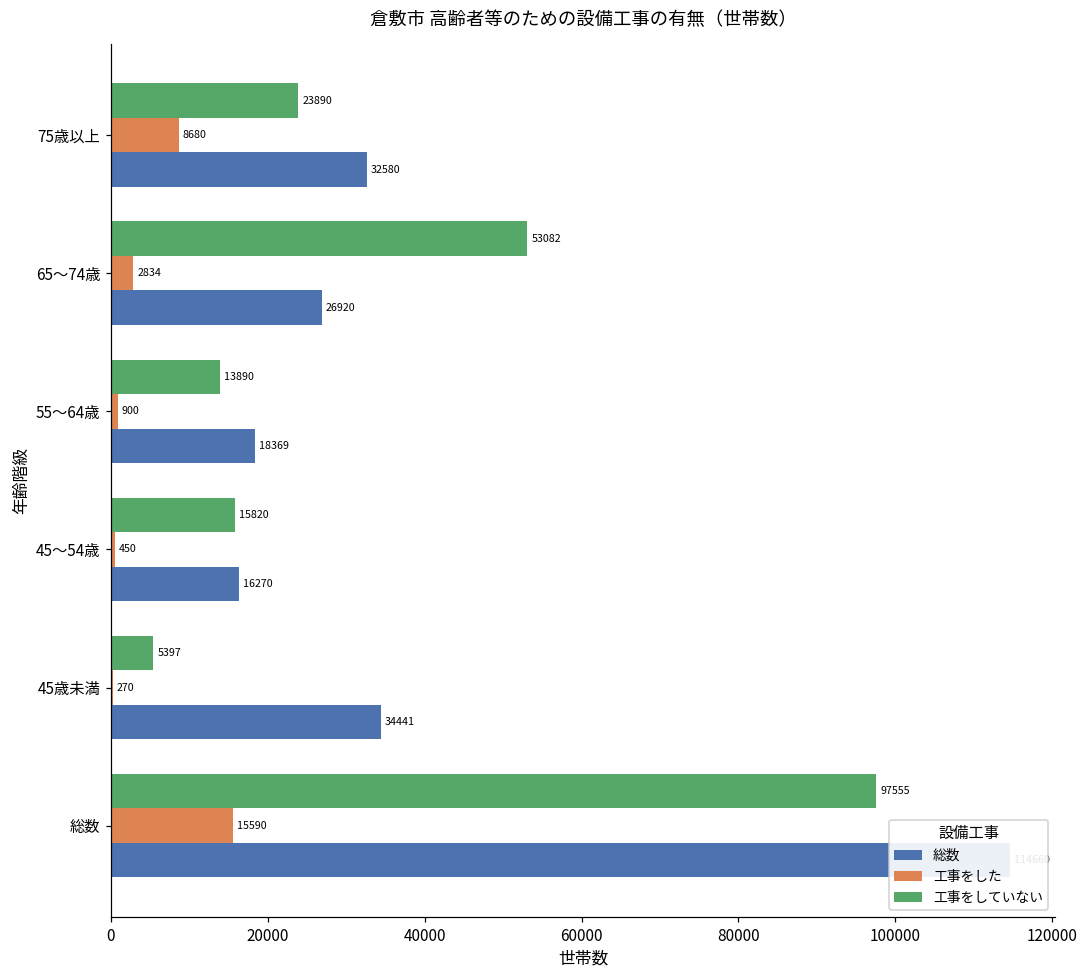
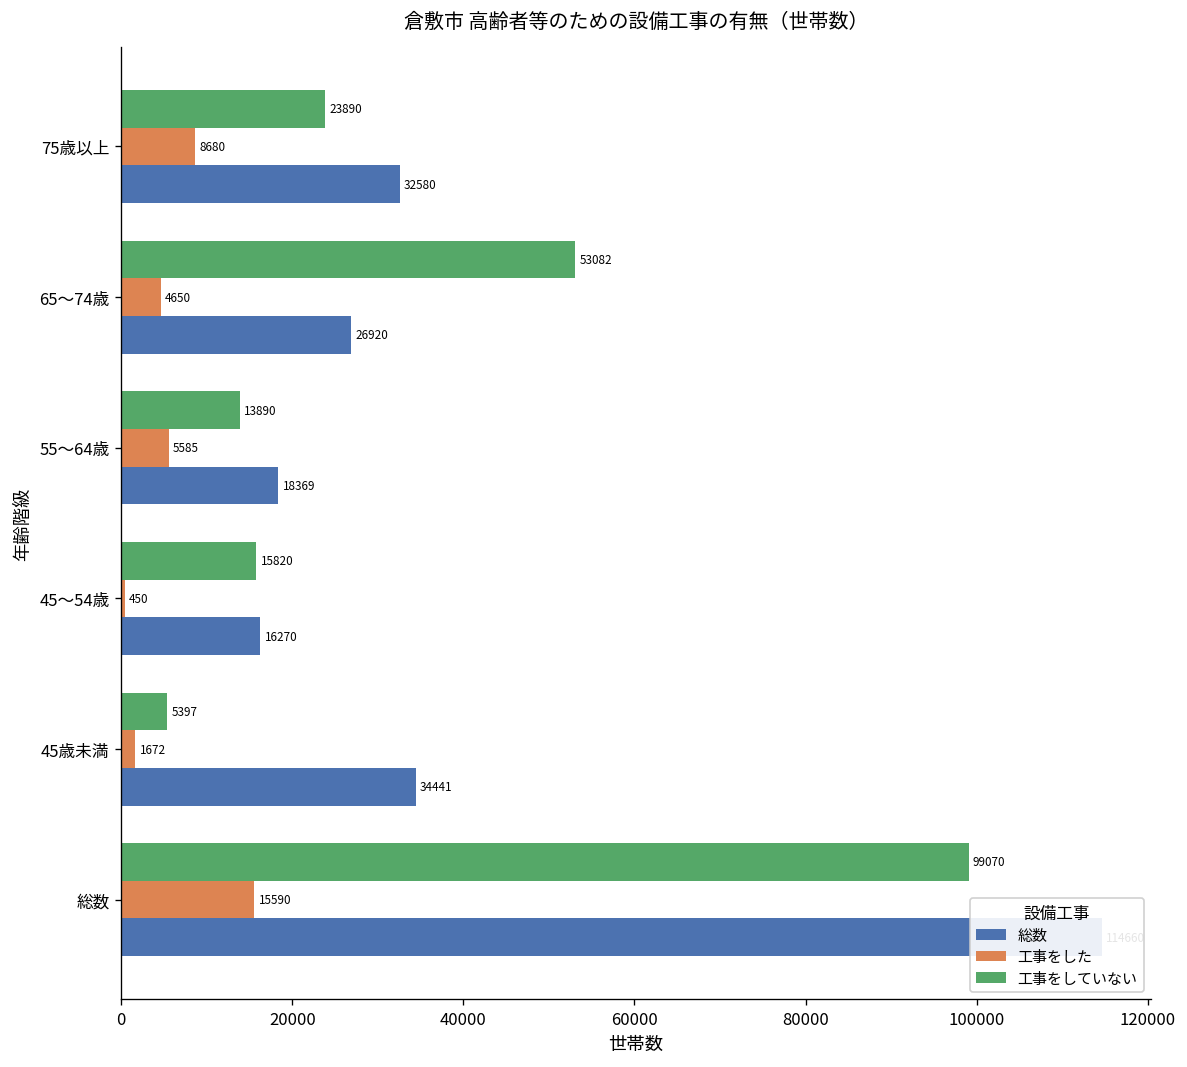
  {
    "総数": {
      "75歳以上": 32580,
      "65～74歳": 26920,
      "55～64歳": 18369,
      "45～54歳": 16270,
      "45歳未満": 34441
    },
    "工事をした": {
      "75歳以上": 8680,
-     "65～74歳": 2834,
-     "55～64歳": 900,
+     "65～74歳": 4650,
+     "55～64歳": 5585,
      "45～54歳": 450,
-     "45歳未満": 270,
+     "45歳未満": 1672,
      "総数": 15590
    },
    "工事をしていない": {
      "75歳以上": 23890,
      "65～74歳": 53082,
      "55～64歳": 13890,
      "45～54歳": 15820,
      "45歳未満": 5397,
-     "総数": 97555
+     "総数": 99070
    }
  }
